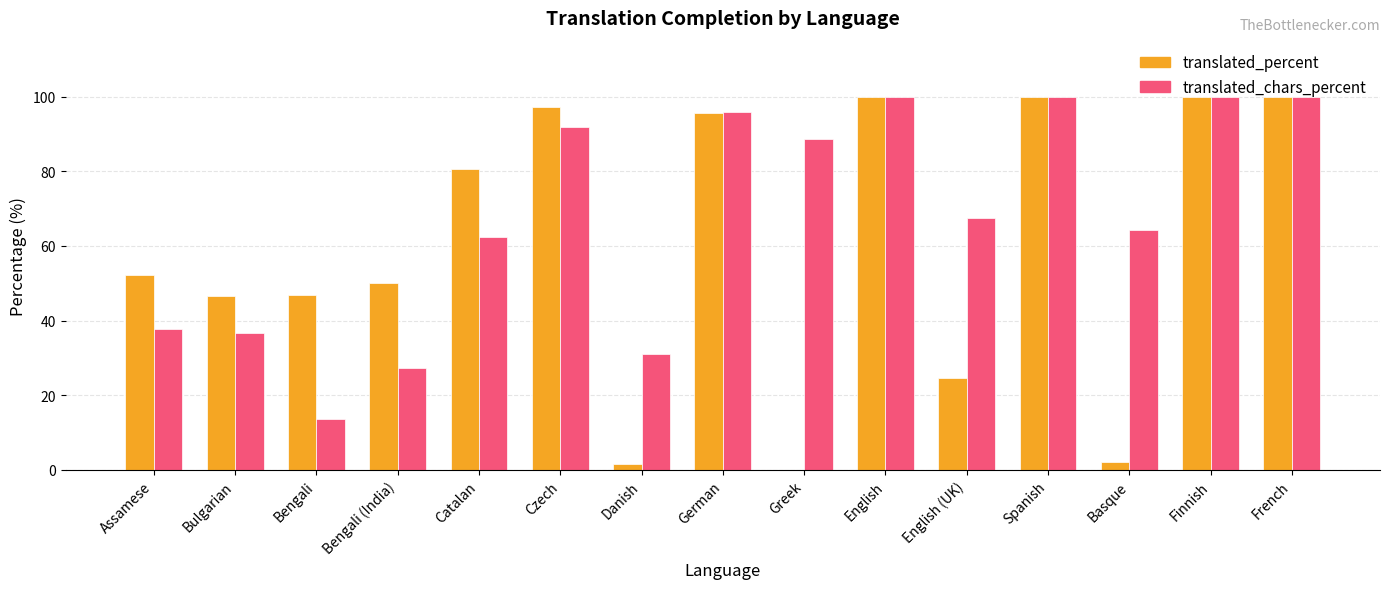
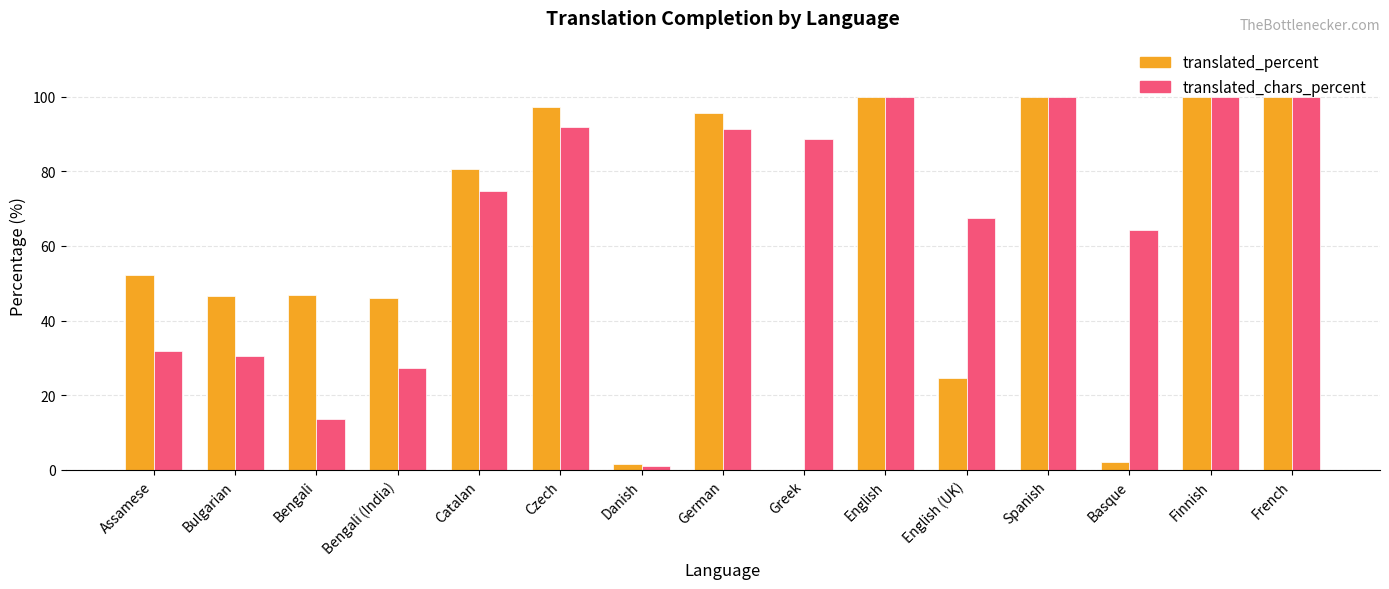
  {
    "translated_percent": {
      "Assamese": 52,
      "Bulgarian": 47,
      "Bengali": 47,
-     "Bengali (India)": 50,
+     "Bengali (India)": 46,
      "Catalan": 81,
      "Czech": 97,
      "Danish": 2,
      "German": 96,
      "Greek": 0,
      "English": 100,
      "English (UK)": 25,
      "Spanish": 100,
      "Basque": 2,
      "Finnish": 100,
      "French": 100
    },
    "translated_chars_percent": {
-     "Assamese": 38,
-     "Bulgarian": 37,
+     "Assamese": 32,
+     "Bulgarian": 30,
      "Bengali": 14,
      "Bengali (India)": 27,
-     "Catalan": 63,
+     "Catalan": 75,
      "Czech": 92,
-     "Danish": 31,
-     "German": 96,
+     "Danish": 1,
+     "German": 91,
      "Greek": 89,
      "English": 100,
      "English (UK)": 68,
      "Spanish": 100,
      "Basque": 64,
      "Finnish": 100,
      "French": 100
    }
  }
